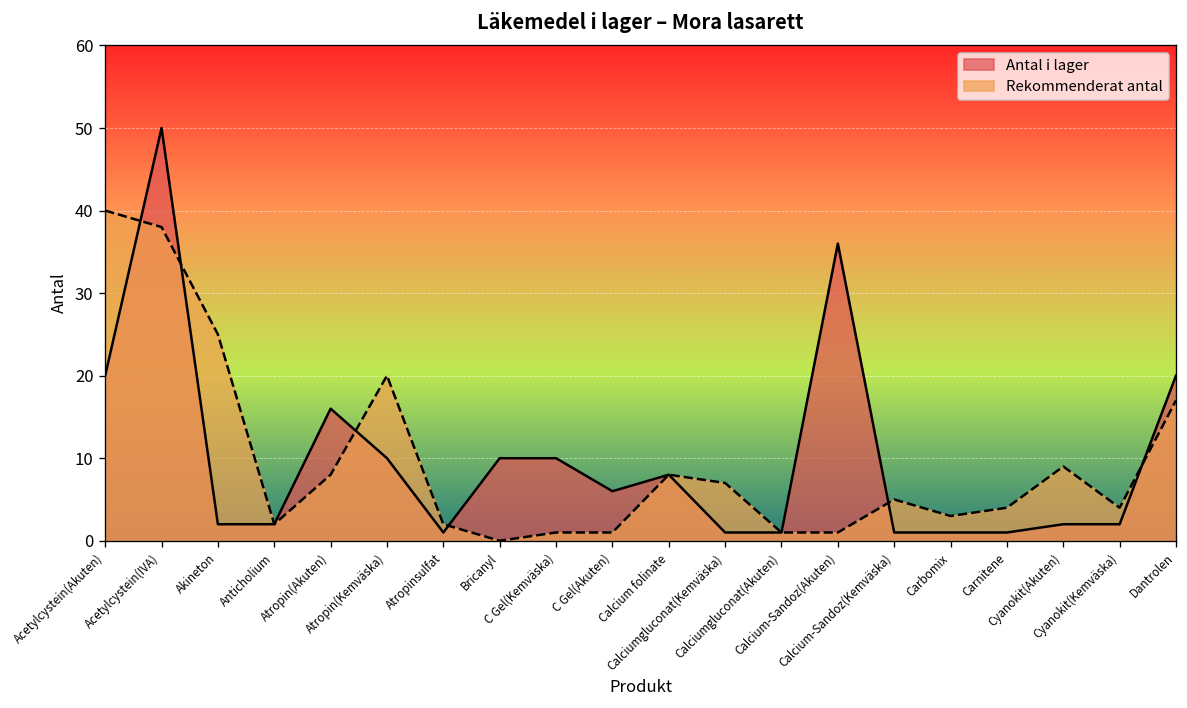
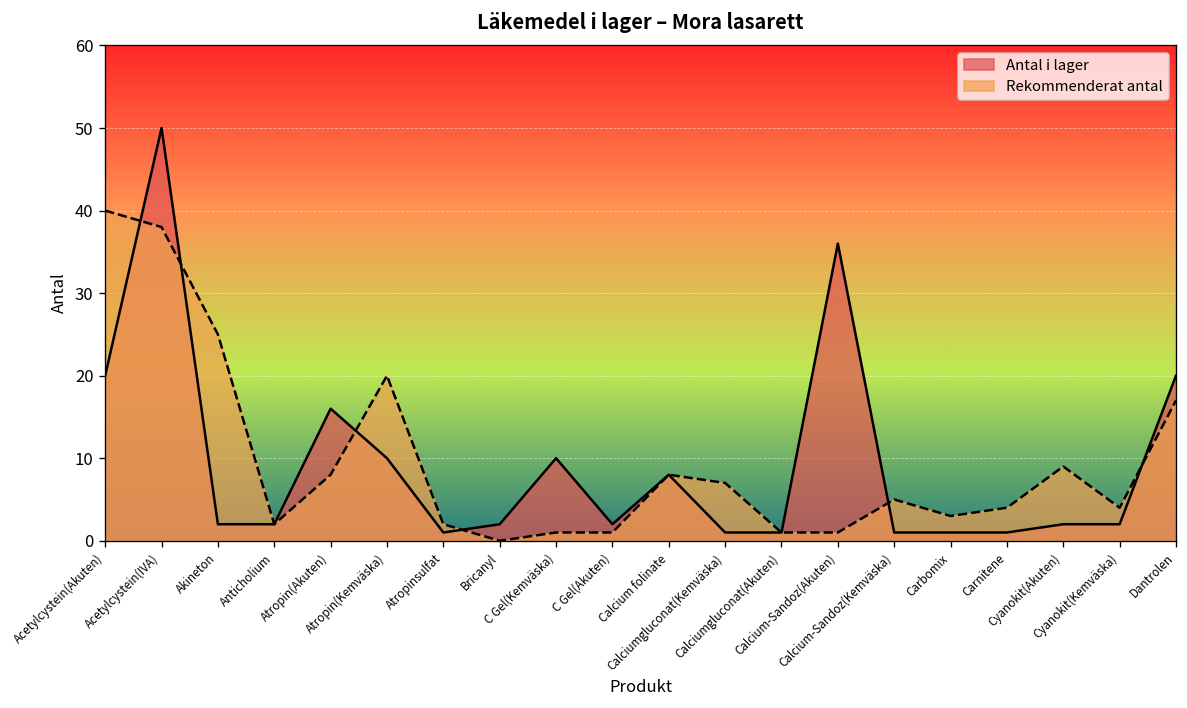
  {
    "Antal i lager": {
      "Acetylcystein(Akuten)": 20,
      "Acetylcystein(IVA)": 50,
      "Akineton": 2,
      "Atropin(Akuten)": 16,
      "Atropin(Kemväska)": 10,
      "Atropinsulfat": 1,
-     "Bricanyl": 10,
+     "Bricanyl": 2,
      "C Gel(Kemväska)": 10,
-     "C Gel(Akuten)": 6,
+     "C Gel(Akuten)": 2,
      "Calciumgluconat(Kemväska)": 1,
      "Calcium-Sandoz(Akuten)": 36,
      "Calcium-Sandoz(Kemväska)": 1,
      "Carbomix": 1,
      "Carnitene": 1,
      "Cyanokit(Akuten)": 2,
      "Cyanokit(Kemväska)": 2,
      "Dantrolen": 20
    },
    "Rekommenderat antal": {
      "Acetylcystein(Akuten)": 40,
      "Acetylcystein(IVA)": 38,
      "Akineton": 25,
      "Atropin(Akuten)": 8,
      "Atropin(Kemväska)": 20,
      "Atropinsulfat": 2,
      "Bricanyl": 0,
      "C Gel(Kemväska)": 1,
      "C Gel(Akuten)": 1,
      "Calciumgluconat(Kemväska)": 7,
      "Calcium-Sandoz(Akuten)": 1,
      "Calcium-Sandoz(Kemväska)": 5,
      "Carbomix": 3,
      "Carnitene": 4,
      "Cyanokit(Akuten)": 9,
      "Cyanokit(Kemväska)": 4,
      "Dantrolen": 17
    }
  }
